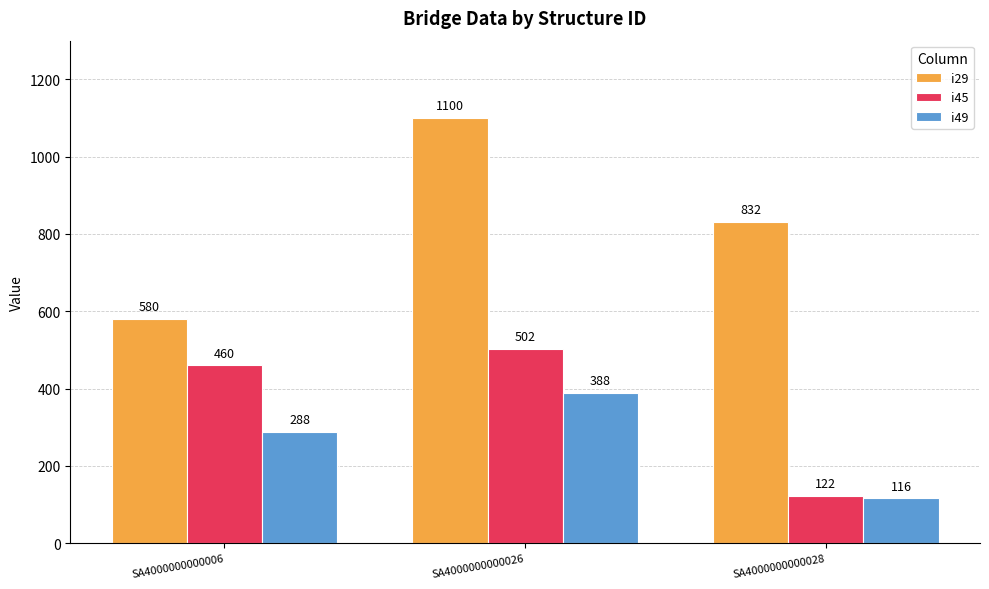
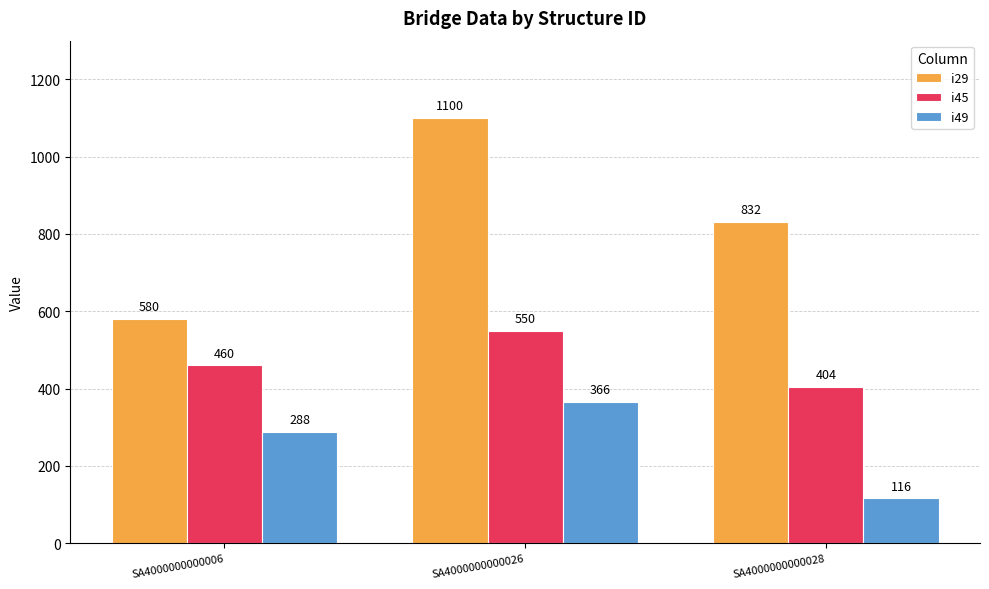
  {
    "i29": {
      "SA4000000000006": 580,
      "SA4000000000026": 1100,
      "SA4000000000028": 832
    },
    "i45": {
      "SA4000000000006": 460,
-     "SA4000000000026": 502,
-     "SA4000000000028": 122
+     "SA4000000000026": 550,
+     "SA4000000000028": 404
    },
    "i49": {
      "SA4000000000006": 288,
-     "SA4000000000026": 388,
+     "SA4000000000026": 366,
      "SA4000000000028": 116
    }
  }
